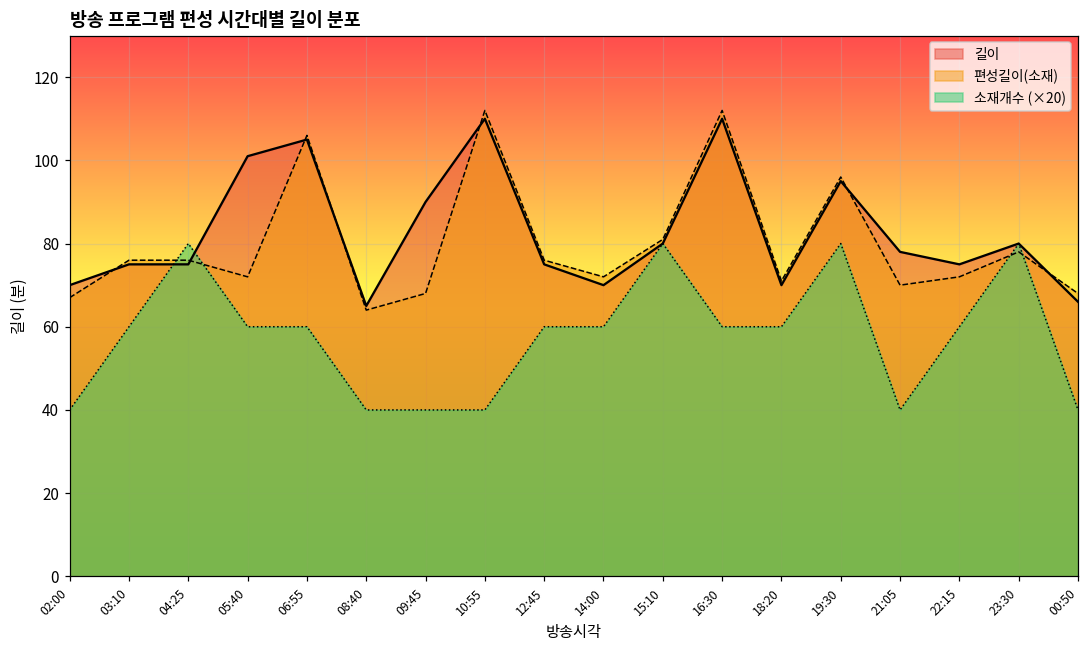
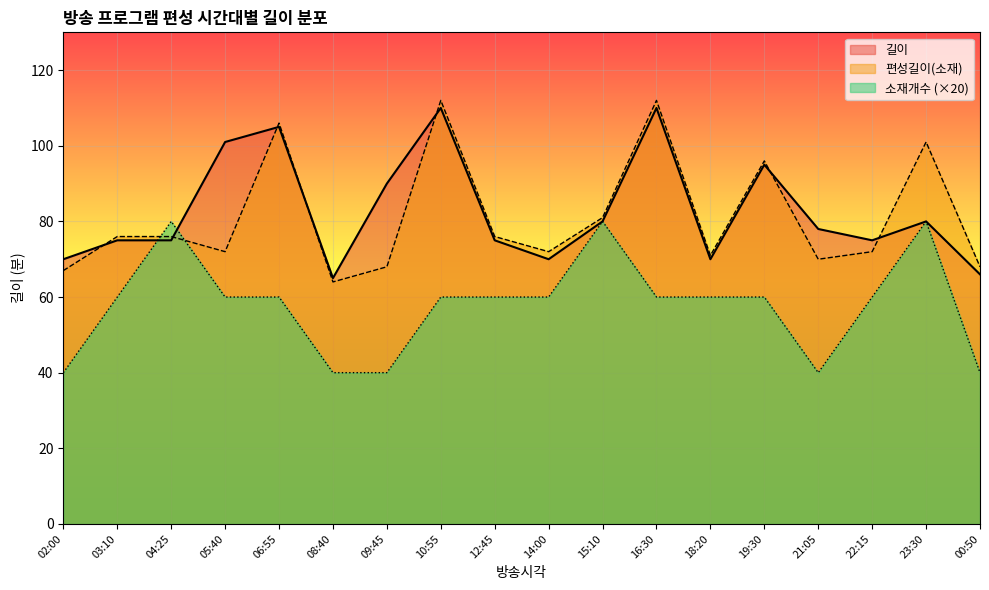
  {
    "길이": {
      "02:00": 70,
      "03:10": 75,
      "04:25": 75,
      "05:40": 101,
      "06:55": 105,
      "08:40": 65,
      "09:45": 90,
      "10:55": 110,
      "12:45": 75,
      "14:00": 70,
      "16:30": 110,
      "18:20": 70,
      "19:30": 95,
      "21:05": 78,
      "22:15": 75,
      "00:50": 66
    },
    "편성길이(소재)": {
      "02:00": 67,
      "03:10": 76,
      "04:25": 76,
      "05:40": 72,
      "06:55": 106,
      "08:40": 64,
      "09:45": 68,
      "10:55": 112,
      "12:45": 76,
      "14:00": 72,
      "15:10": 81,
      "16:30": 112,
      "18:20": 71,
      "19:30": 96,
      "21:05": 70,
      "22:15": 72,
-     "23:30": 78,
+     "23:30": 101,
      "00:50": 68
    },
    "소재개수 (×20)": {
      "02:00": 40,
      "03:10": 60,
      "04:25": 80,
      "05:40": 60,
      "06:55": 60,
      "08:40": 40,
      "09:45": 40,
-     "10:55": 40,
+     "10:55": 60,
      "12:45": 60,
      "14:00": 60,
      "16:30": 60,
      "18:20": 60,
-     "19:30": 80,
+     "19:30": 60,
      "21:05": 40,
      "22:15": 60,
      "00:50": 40
    }
  }
